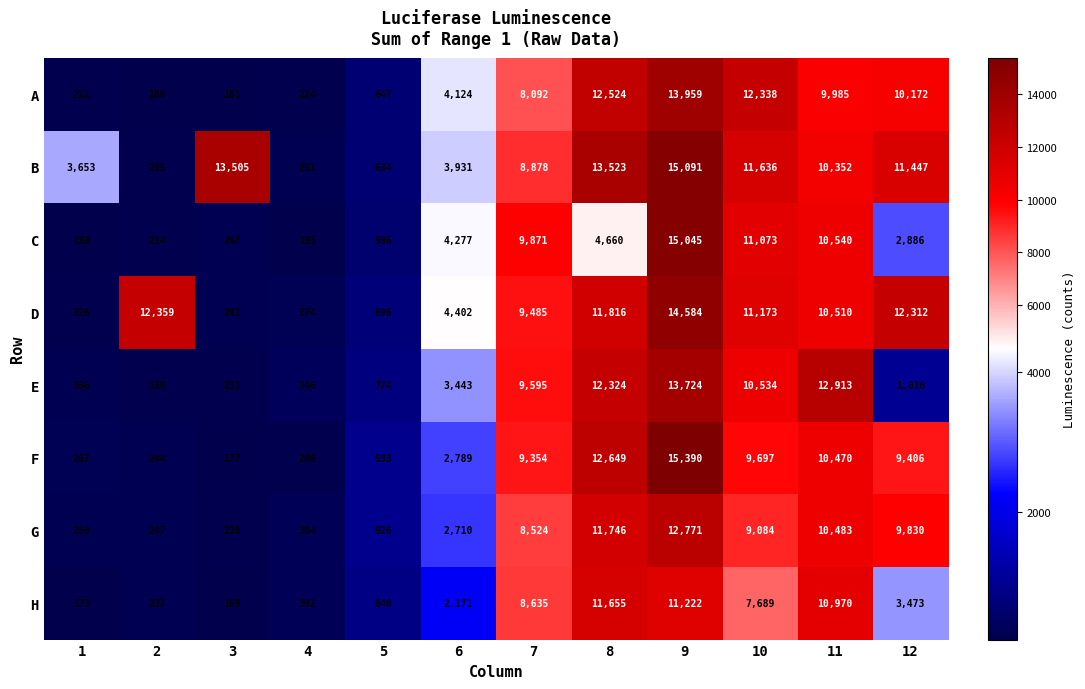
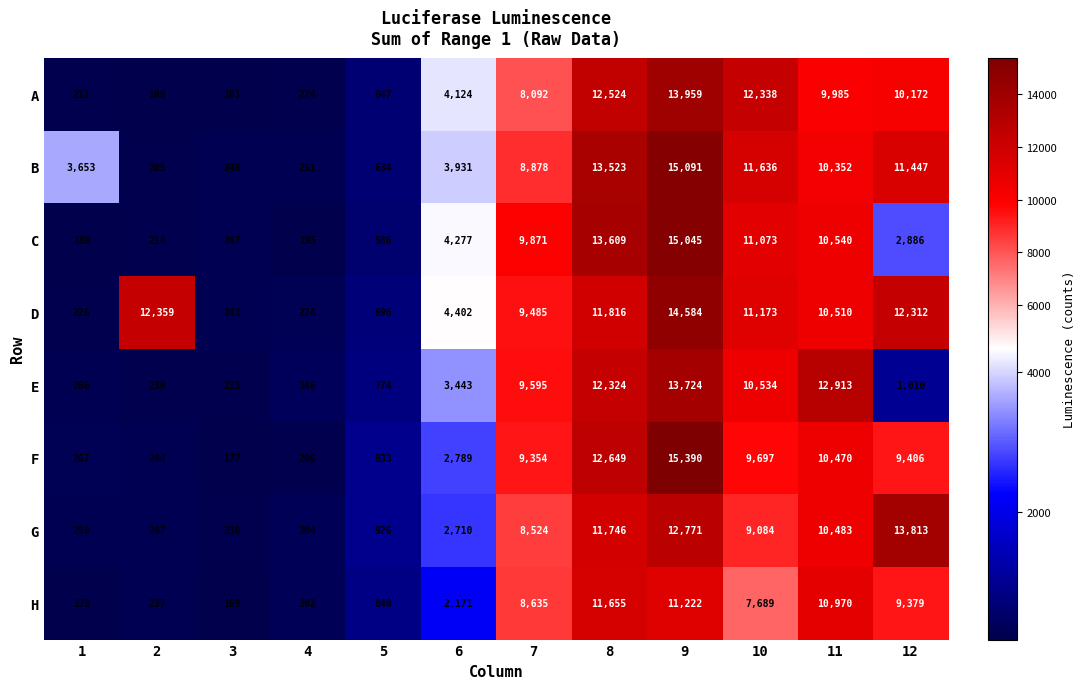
  {
    "A": {
      "1": "211",
      "2": "188",
      "3": "181",
      "4": "224",
      "5": "647",
      "6": "4,124",
      "7": "8,092",
      "8": "12,524",
      "9": "13,959",
      "10": "12,338",
      "11": "9,985",
      "12": "10,172"
    },
    "B": {
      "1": "3,653",
      "2": "205",
-     "3": "13,505",
+     "3": "248",
      "4": "251",
      "5": "634",
      "6": "3,931",
      "7": "8,878",
      "8": "13,523",
      "9": "15,091",
      "10": "11,636",
      "11": "10,352",
      "12": "11,447"
    },
    "C": {
      "1": "188",
      "2": "214",
      "3": "247",
      "4": "195",
      "5": "586",
      "6": "4,277",
      "7": "9,871",
-     "8": "4,660",
+     "8": "13,609",
      "9": "15,045",
      "10": "11,073",
      "11": "10,540",
      "12": "2,886"
    },
    "D": {
      "1": "226",
      "2": "12,359",
      "3": "241",
      "4": "274",
      "5": "696",
      "6": "4,402",
      "7": "9,485",
      "8": "11,816",
      "9": "14,584",
      "10": "11,173",
      "11": "10,510",
      "12": "12,312"
    },
    "E": {
      "1": "266",
      "2": "230",
      "3": "231",
      "4": "346",
      "5": "774",
      "6": "3,443",
      "7": "9,595",
      "8": "12,324",
      "9": "13,724",
      "10": "10,534",
      "11": "12,913",
      "12": "1,010"
    },
    "F": {
      "1": "267",
      "2": "244",
      "3": "177",
      "4": "206",
      "5": "933",
      "6": "2,789",
      "7": "9,354",
      "8": "12,649",
      "9": "15,390",
      "10": "9,697",
      "11": "10,470",
      "12": "9,406"
    },
    "G": {
      "1": "250",
      "2": "247",
      "3": "230",
      "4": "304",
      "5": "926",
      "6": "2,710",
      "7": "8,524",
      "8": "11,746",
      "9": "12,771",
      "10": "9,084",
      "11": "10,483",
-     "12": "9,830"
+     "12": "13,813"
    },
    "H": {
      "1": "173",
      "2": "237",
      "3": "169",
      "4": "302",
      "5": "840",
      "6": "2,171",
      "7": "8,635",
      "8": "11,655",
      "9": "11,222",
      "10": "7,689",
      "11": "10,970",
-     "12": "3,473"
+     "12": "9,379"
    }
  }
